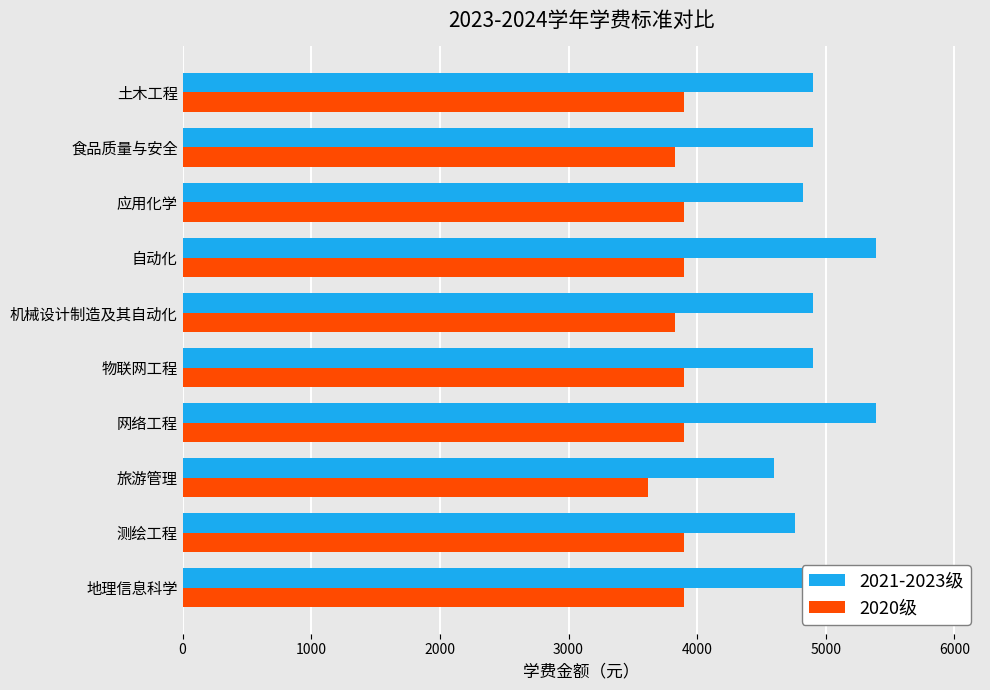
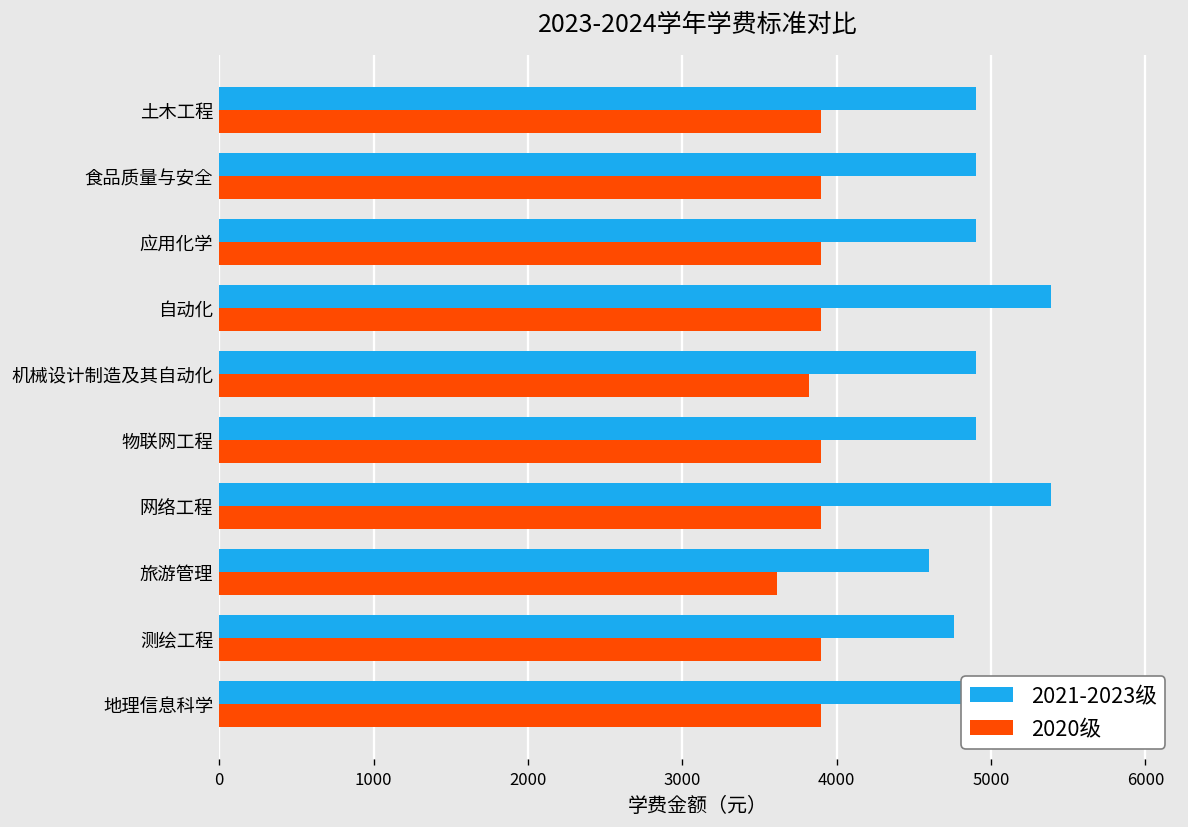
  {
    "2021-2023级": {
      "土木工程": 4900,
      "食品质量与安全": 4900,
-     "应用化学": 4820,
+     "应用化学": 4900,
      "自动化": 5390,
      "机械设计制造及其自动化": 4900,
      "物联网工程": 4900,
      "网络工程": 5390,
      "旅游管理": 4600,
      "测绘工程": 4760
    },
    "2020级": {
      "土木工程": 3900,
-     "食品质量与安全": 3830,
+     "食品质量与安全": 3900,
      "应用化学": 3900,
      "自动化": 3900,
      "机械设计制造及其自动化": 3820,
      "物联网工程": 3900,
      "网络工程": 3900,
      "旅游管理": 3620,
      "测绘工程": 3900,
      "地理信息科学": 3900
    }
  }
